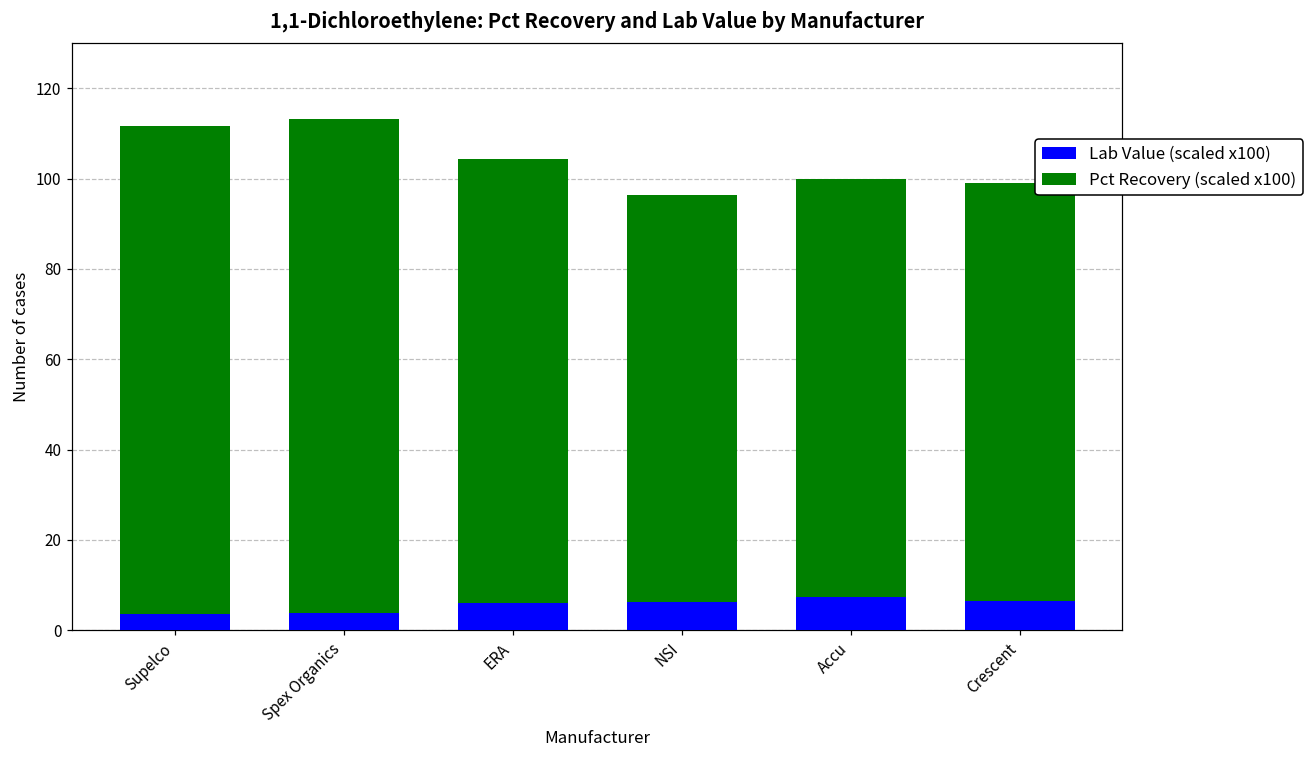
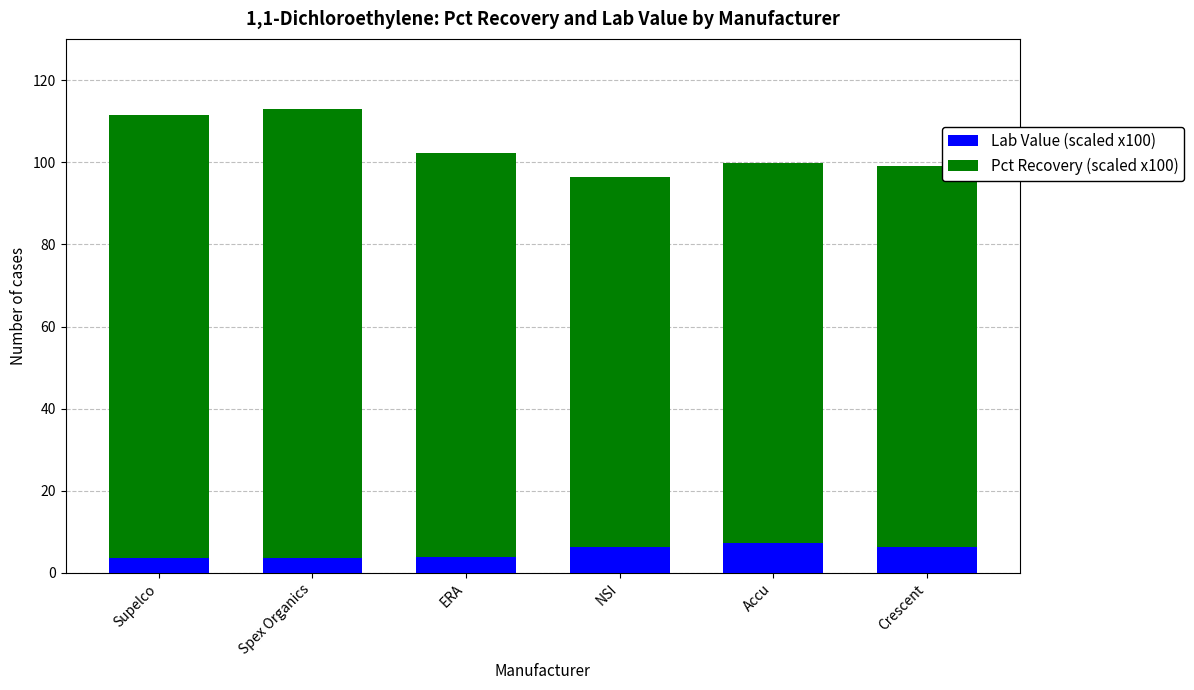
  {
    "Lab Value (scaled x100)": {
      "Supelco": 4,
      "Spex Organics": 4,
-     "ERA": 6,
+     "ERA": 4,
      "NSI": 6,
      "Accu": 7,
      "Crescent": 6
    },
    "Pct Recovery (scaled x100)": {
      "Supelco": 108,
      "Spex Organics": 109,
      "ERA": 98,
      "NSI": 90,
      "Accu": 93,
      "Crescent": 93
    }
  }
